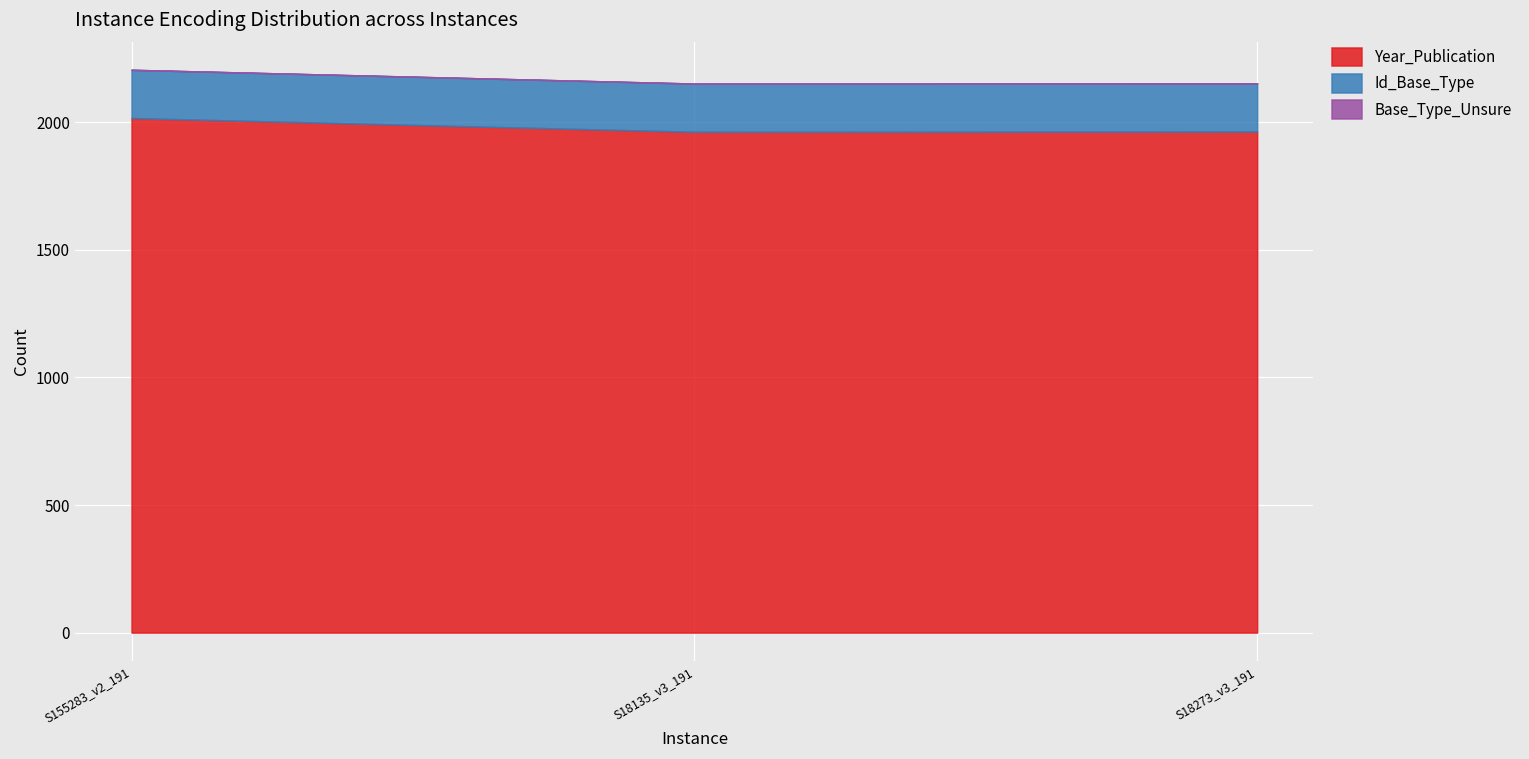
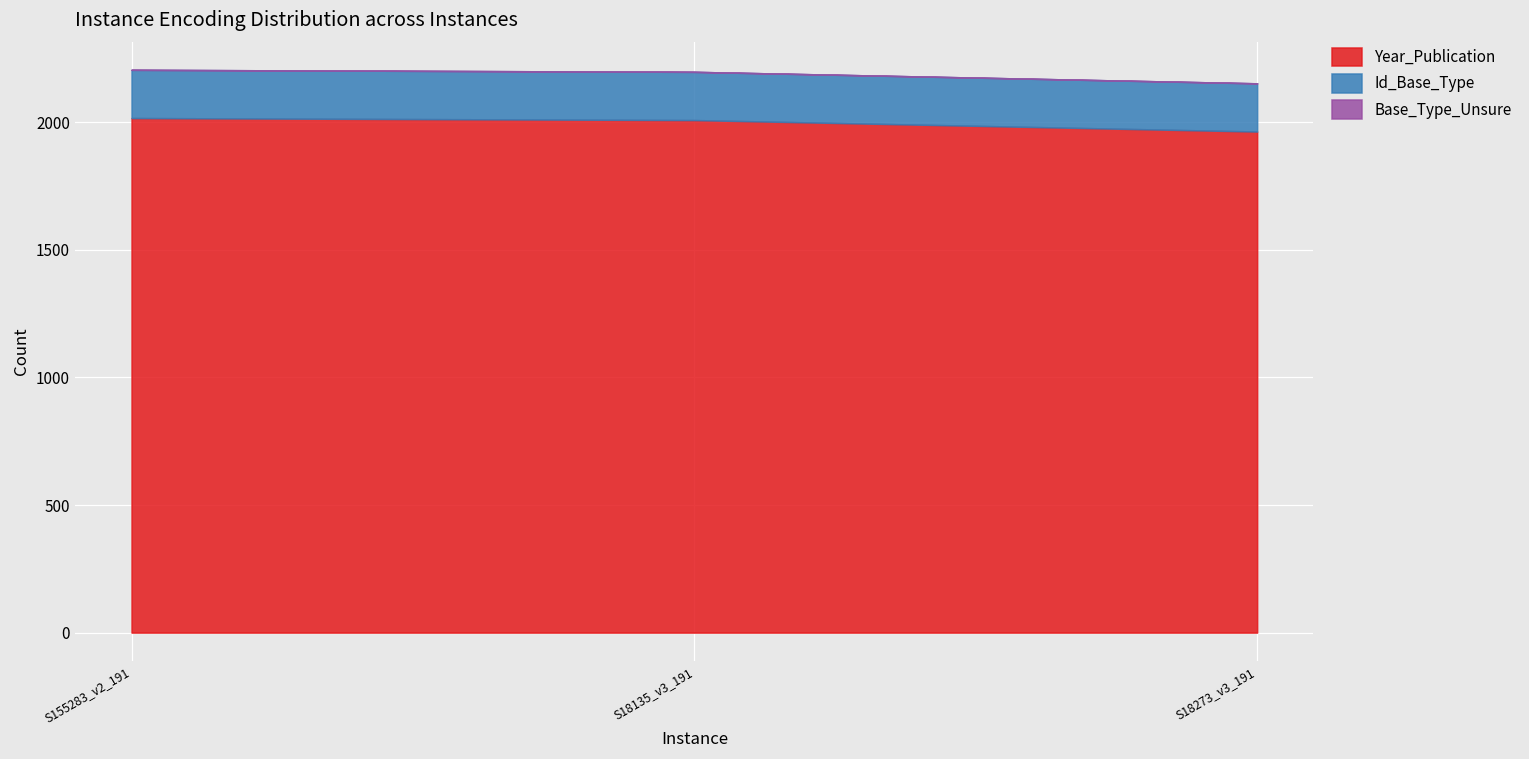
  {
    "Year_Publication": {
      "S155283_v2_191": 2020,
-     "S18135_v3_191": 1960,
+     "S18135_v3_191": 2010,
      "S18273_v3_191": 1960
    }
  }
